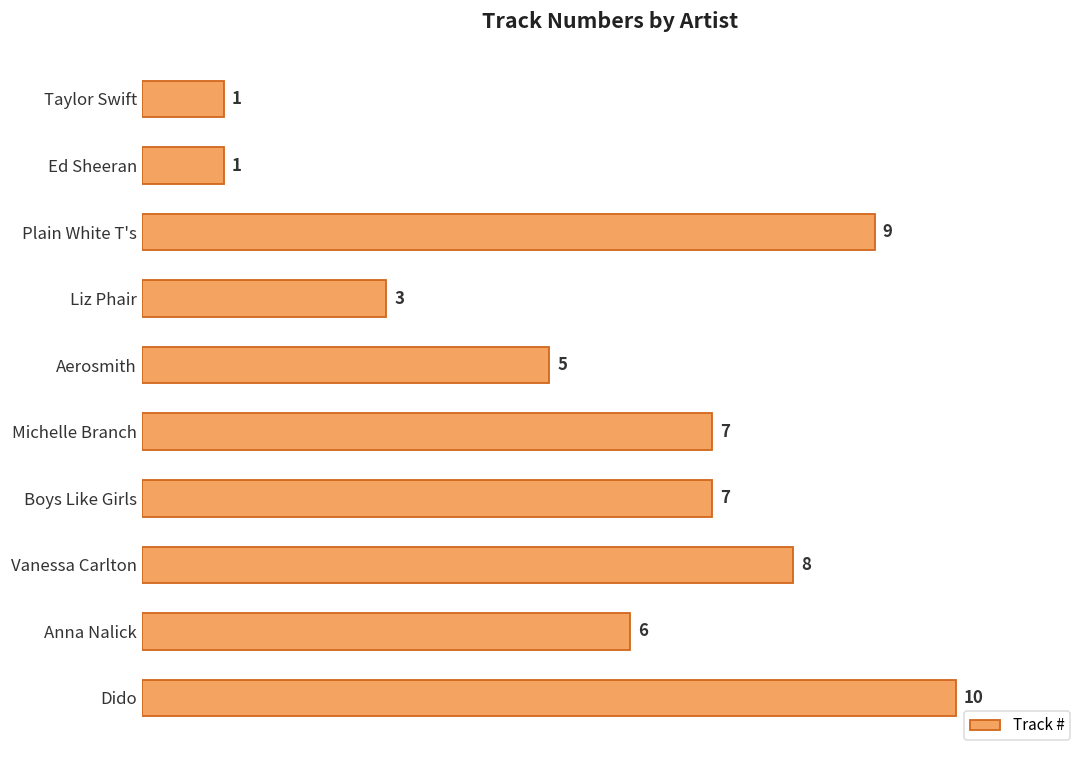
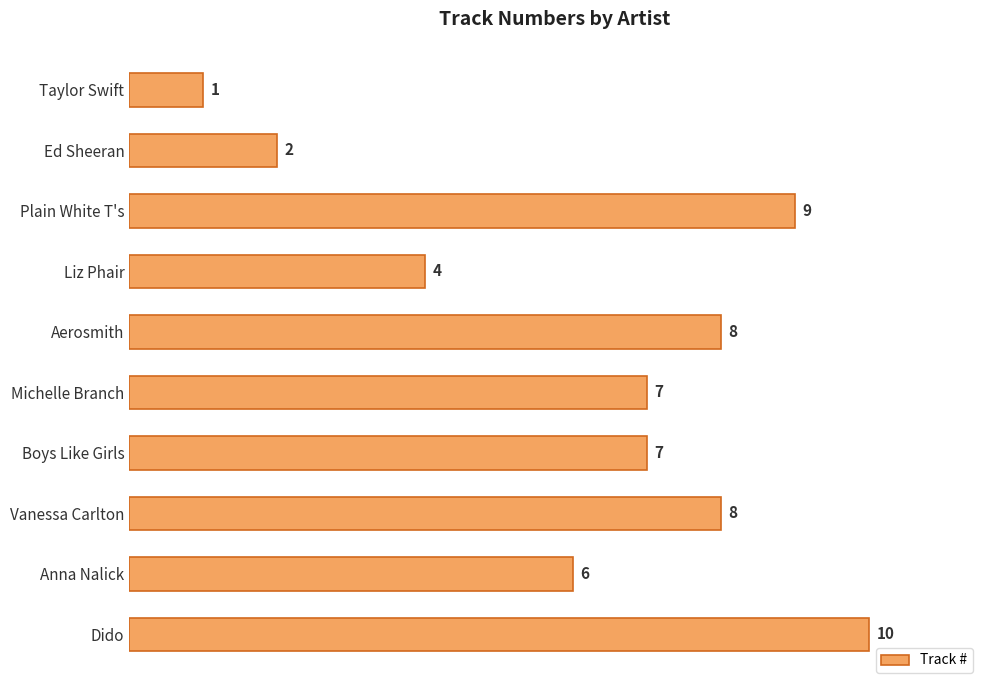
  {
    "Taylor Swift": 1,
-   "Ed Sheeran": 1,
+   "Ed Sheeran": 2,
    "Plain White T's": 9,
-   "Liz Phair": 3,
-   "Aerosmith": 5,
+   "Liz Phair": 4,
+   "Aerosmith": 8,
    "Michelle Branch": 7,
    "Boys Like Girls": 7,
    "Vanessa Carlton": 8,
    "Anna Nalick": 6,
    "Dido": 10
  }
